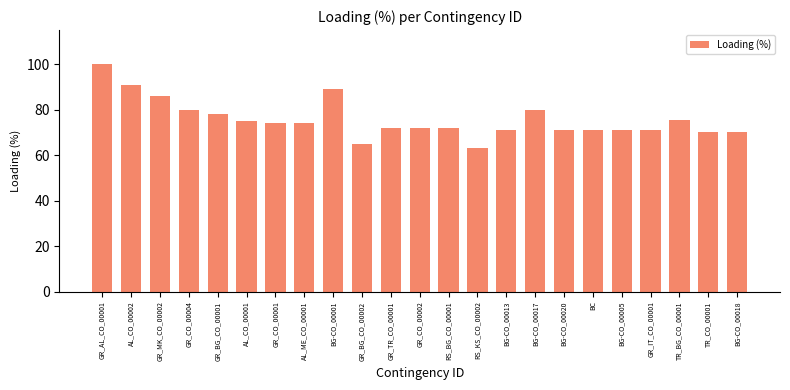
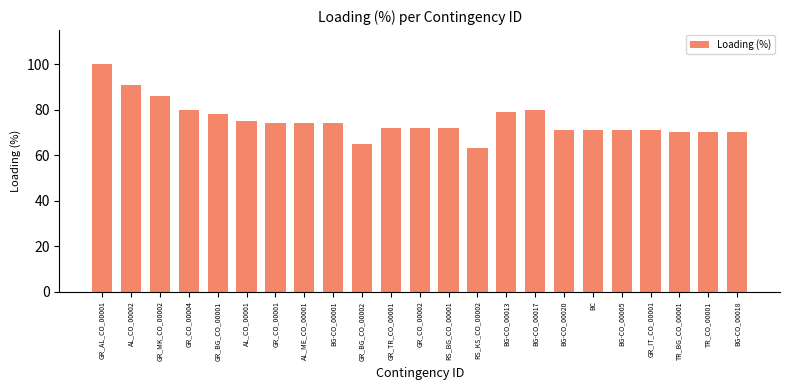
  {
    "GR_AL_CO_00001": 100,
    "AL_CO_00002": 91,
    "GR_MK_CO_00002": 86,
    "GR_CO_00004": 80,
    "GR_BG_CO_00001": 78,
    "AL_CO_00001": 75,
    "GR_CO_00001": 74,
    "AL_ME_CO_00001": 74,
-   "BG-CO_00001": 89,
+   "BG-CO_00001": 74,
    "GR_BG_CO_00002": 65,
    "GR_TR_CO_00001": 72,
    "GR_CO_00002": 72,
    "RS_BG_CO_00001": 72,
    "RS_KS_CO_00002": 63,
-   "BG-CO_00013": 71,
+   "BG-CO_00013": 79,
    "BG-CO_00017": 80,
    "BG-CO_00020": 71,
    "BC": 71,
    "BG-CO_00005": 71,
    "GR_IT_CO_00001": 71,
-   "TR_BG_CO_00001": 75,
+   "TR_BG_CO_00001": 70,
    "TR_CO_00001": 70,
    "BG-CO_00018": 70
  }
